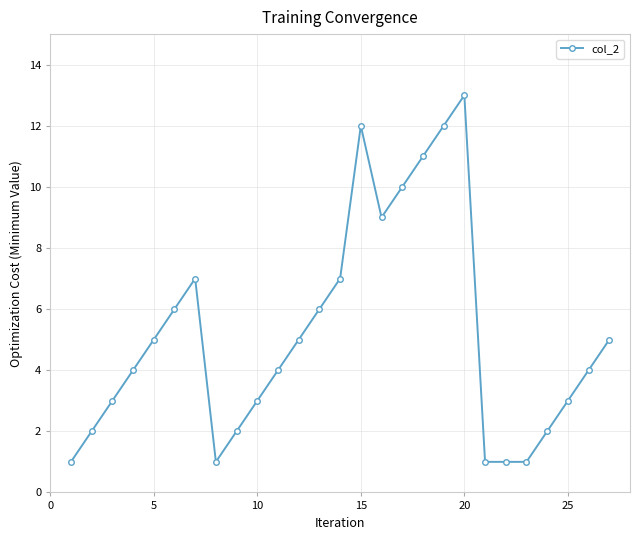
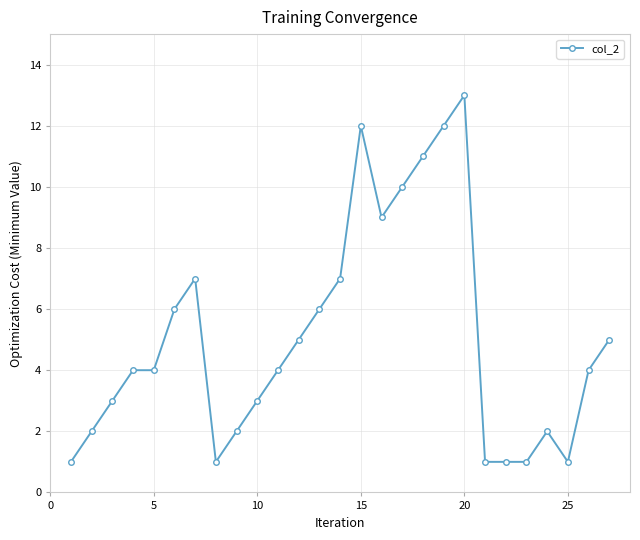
  {
-   "5": 5,
+   "5": 4,
    "10": 3,
    "15": 12,
    "20": 13,
-   "25": 3
+   "25": 1
  }
